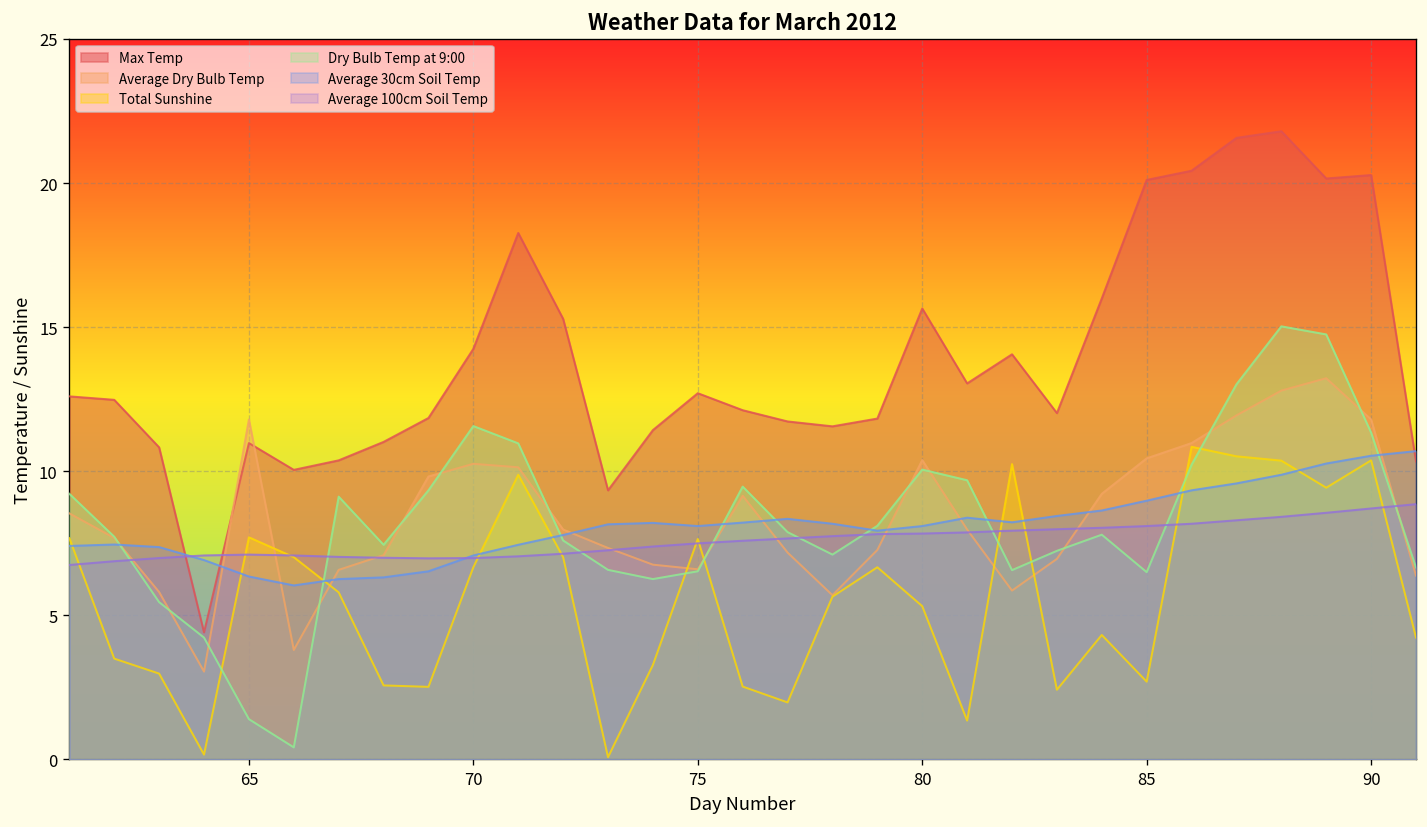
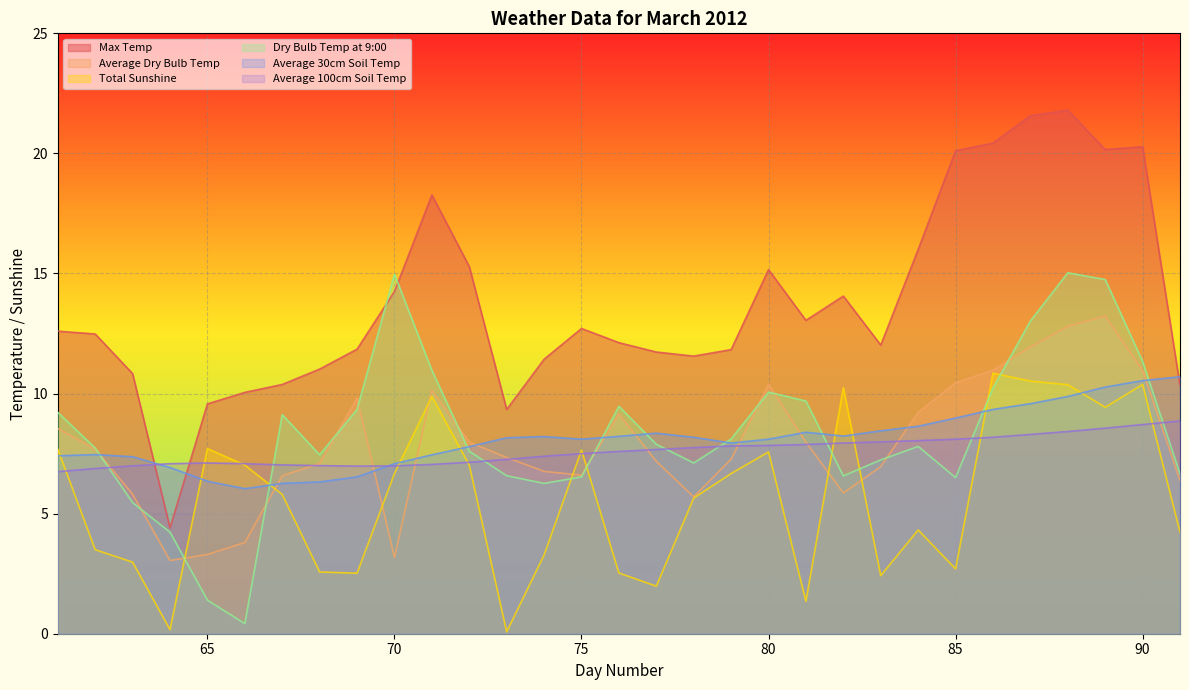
  {
    "Max Temp": {
-     "65": 11.0,
+     "65": 9.6,
      "70": 14.3,
      "75": 12.7,
-     "80": 15.7,
+     "80": 15.2,
      "85": 20.1,
      "90": 20.3
    },
    "Average Dry Bulb Temp": {
-     "65": 11.8,
-     "70": 10.3,
+     "65": 3.3,
+     "70": 3.2,
      "80": 10.4,
      "85": 10.5,
-     "90": 11.8
+     "90": 11.0
    },
    "Total Sunshine": {
      "65": 7.7,
      "70": 6.7,
      "75": 7.7,
-     "80": 5.3,
+     "80": 7.6,
      "85": 2.7,
      "90": 10.4
    },
    "Dry Bulb Temp at 9:00": {
      "65": 1.4,
-     "70": 11.6,
+     "70": 15.0,
      "80": 10.1,
      "85": 6.5,
      "90": 11.3
    }
  }
